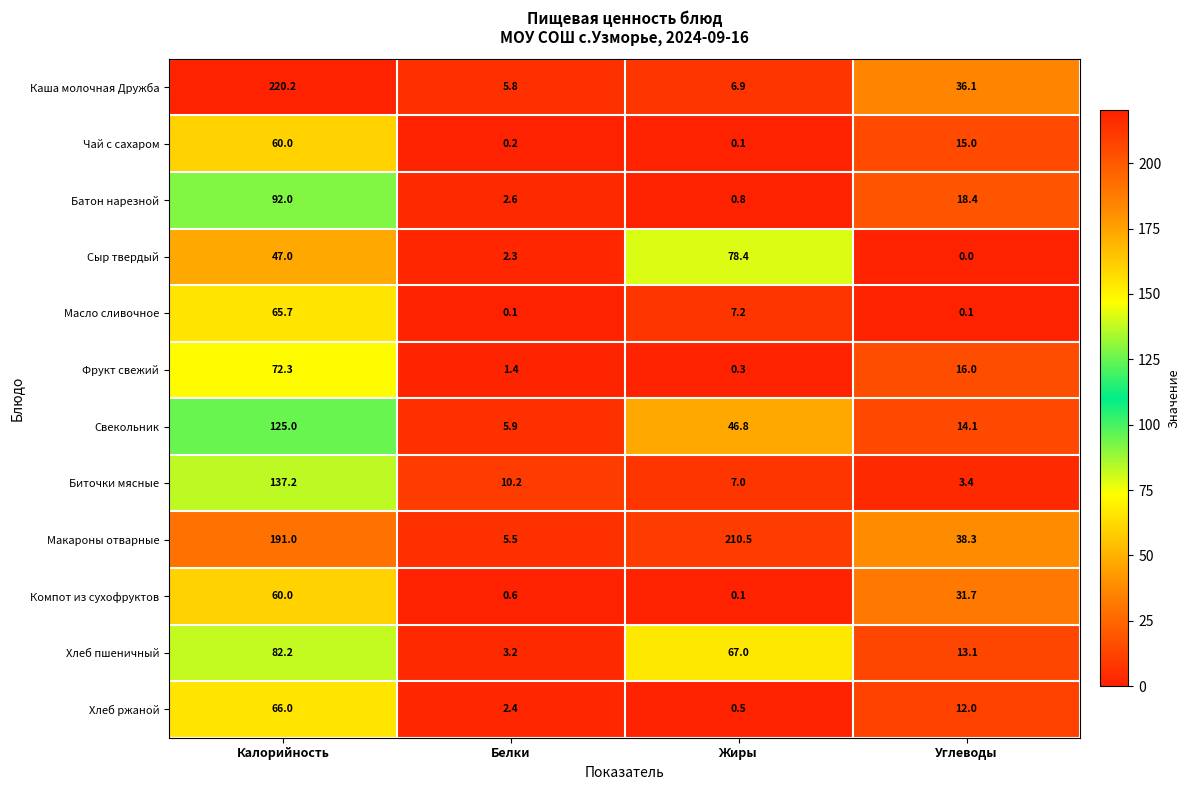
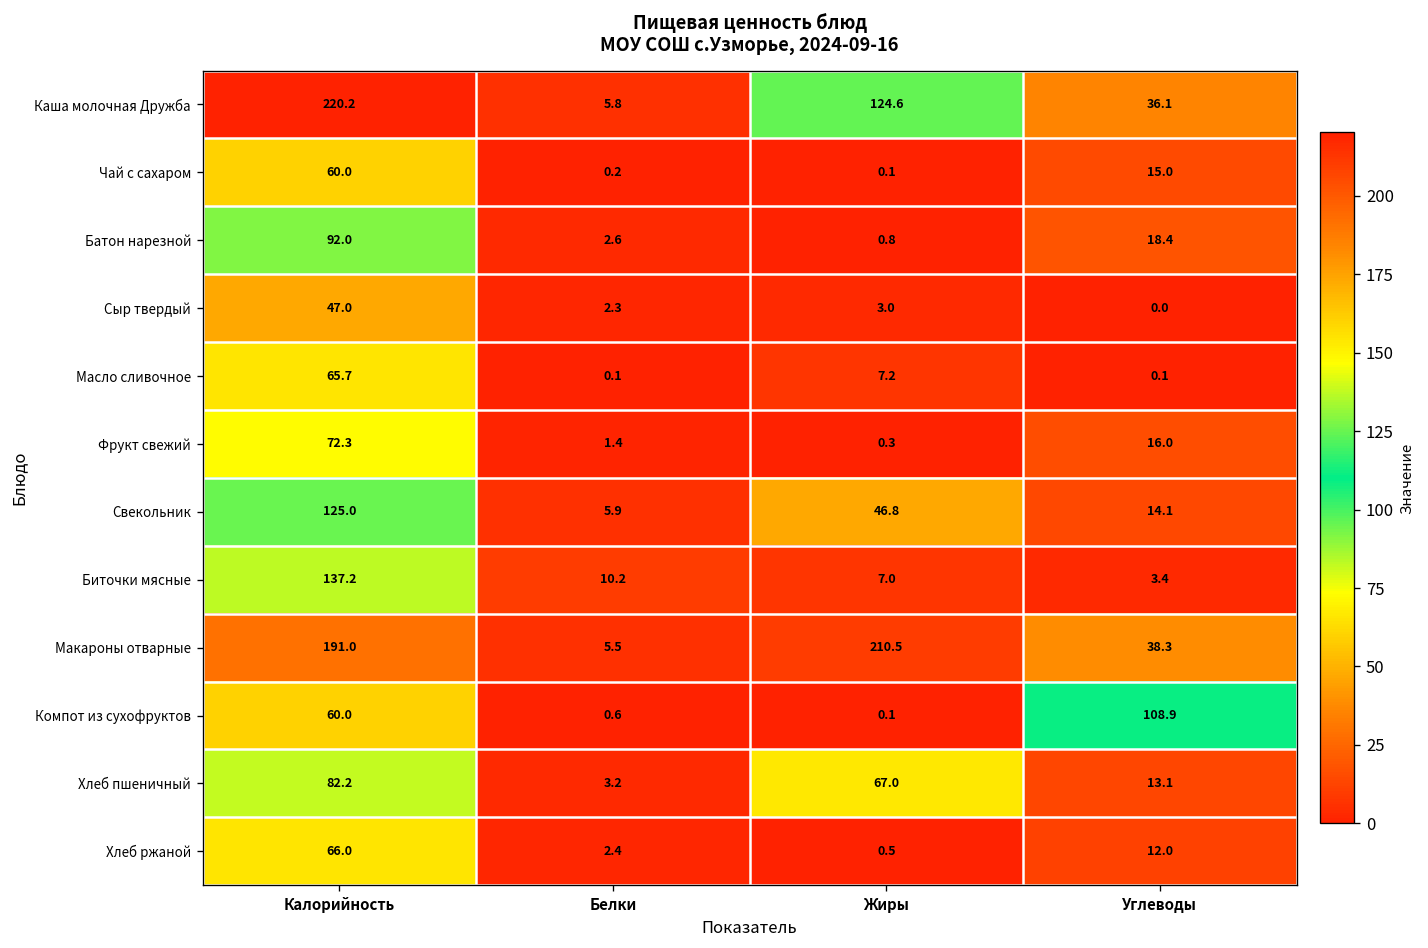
  {
    "Каша молочная Дружба": {
      "Калорийность": 220.2,
      "Белки": 5.8,
-     "Жиры": 6.9,
+     "Жиры": 124.6,
      "Углеводы": 36.1
    },
    "Чай с сахаром": {
      "Калорийность": 60.0,
      "Белки": 0.2,
      "Жиры": 0.1,
      "Углеводы": 15.0
    },
    "Батон нарезной": {
      "Калорийность": 92.0,
      "Белки": 2.6,
      "Жиры": 0.8,
      "Углеводы": 18.4
    },
    "Сыр твердый": {
      "Калорийность": 47.0,
      "Белки": 2.3,
-     "Жиры": 78.4,
+     "Жиры": 3.0,
      "Углеводы": 0.0
    },
    "Масло сливочное": {
      "Калорийность": 65.7,
      "Белки": 0.1,
      "Жиры": 7.2,
      "Углеводы": 0.1
    },
    "Фрукт свежий": {
      "Калорийность": 72.3,
      "Белки": 1.4,
      "Жиры": 0.3,
      "Углеводы": 16.0
    },
    "Свекольник": {
      "Калорийность": 125.0,
      "Белки": 5.9,
      "Жиры": 46.8,
      "Углеводы": 14.1
    },
    "Биточки мясные": {
      "Калорийность": 137.2,
      "Белки": 10.2,
      "Жиры": 7.0,
      "Углеводы": 3.4
    },
    "Макароны отварные": {
      "Калорийность": 191.0,
      "Белки": 5.5,
      "Жиры": 210.5,
      "Углеводы": 38.3
    },
    "Компот из сухофруктов": {
      "Калорийность": 60.0,
      "Белки": 0.6,
      "Жиры": 0.1,
-     "Углеводы": 31.7
+     "Углеводы": 108.9
    },
    "Хлеб пшеничный": {
      "Калорийность": 82.2,
      "Белки": 3.2,
      "Жиры": 67.0,
      "Углеводы": 13.1
    },
    "Хлеб ржаной": {
      "Калорийность": 66.0,
      "Белки": 2.4,
      "Жиры": 0.5,
      "Углеводы": 12.0
    }
  }
